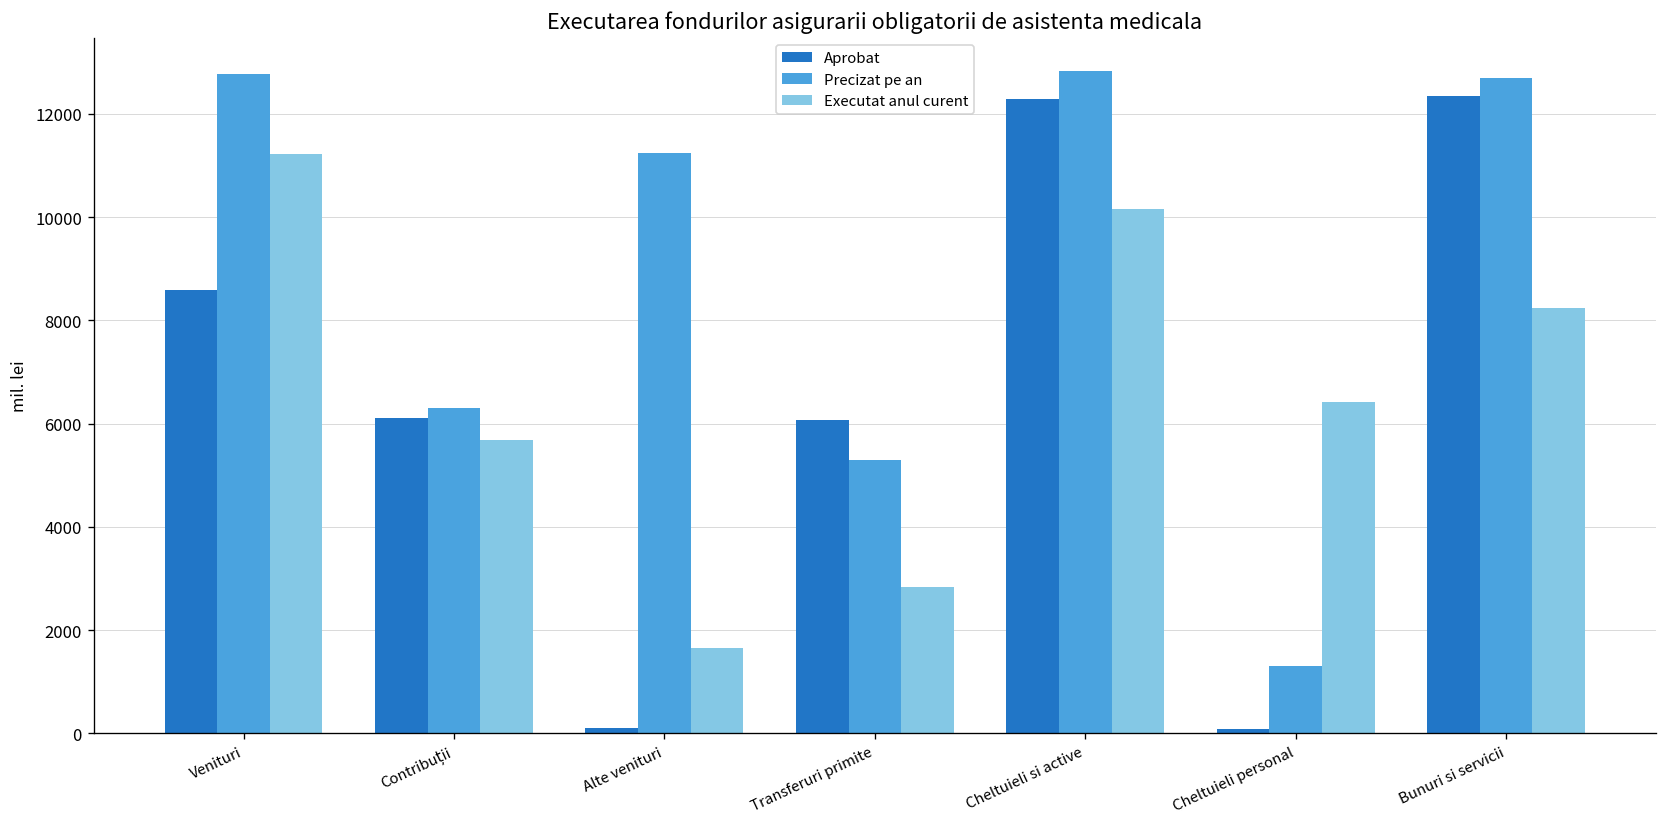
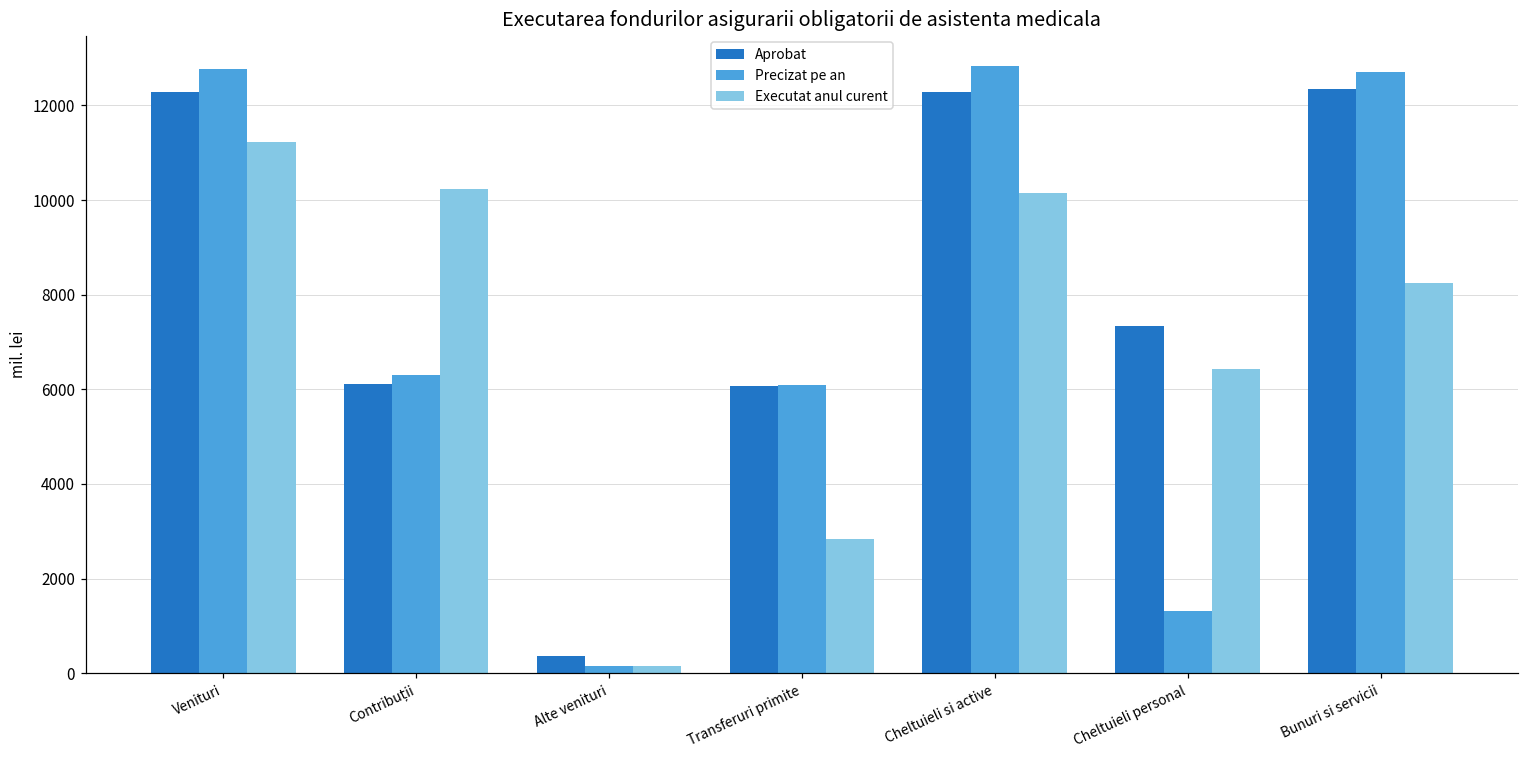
  {
    "Aprobat": {
-     "Venituri": 8600,
+     "Venituri": 12300,
      "Contribuții": 6100,
-     "Alte venituri": 100,
+     "Alte venituri": 400,
      "Transferuri primite": 6100,
      "Cheltuieli si active": 12300,
-     "Cheltuieli personal": 100,
+     "Cheltuieli personal": 7300,
      "Bunuri si servicii": 12400
    },
    "Precizat pe an": {
      "Venituri": 12800,
      "Contribuții": 6300,
-     "Alte venituri": 11200,
-     "Transferuri primite": 5300,
+     "Alte venituri": 200,
+     "Transferuri primite": 6100,
      "Cheltuieli si active": 12800,
      "Cheltuieli personal": 1300,
      "Bunuri si servicii": 12700
    },
    "Executat anul curent": {
      "Venituri": 11200,
-     "Contribuții": 5700,
-     "Alte venituri": 1600,
+     "Contribuții": 10200,
+     "Alte venituri": 100,
      "Transferuri primite": 2800,
      "Cheltuieli si active": 10200,
      "Cheltuieli personal": 6400,
      "Bunuri si servicii": 8200
    }
  }
